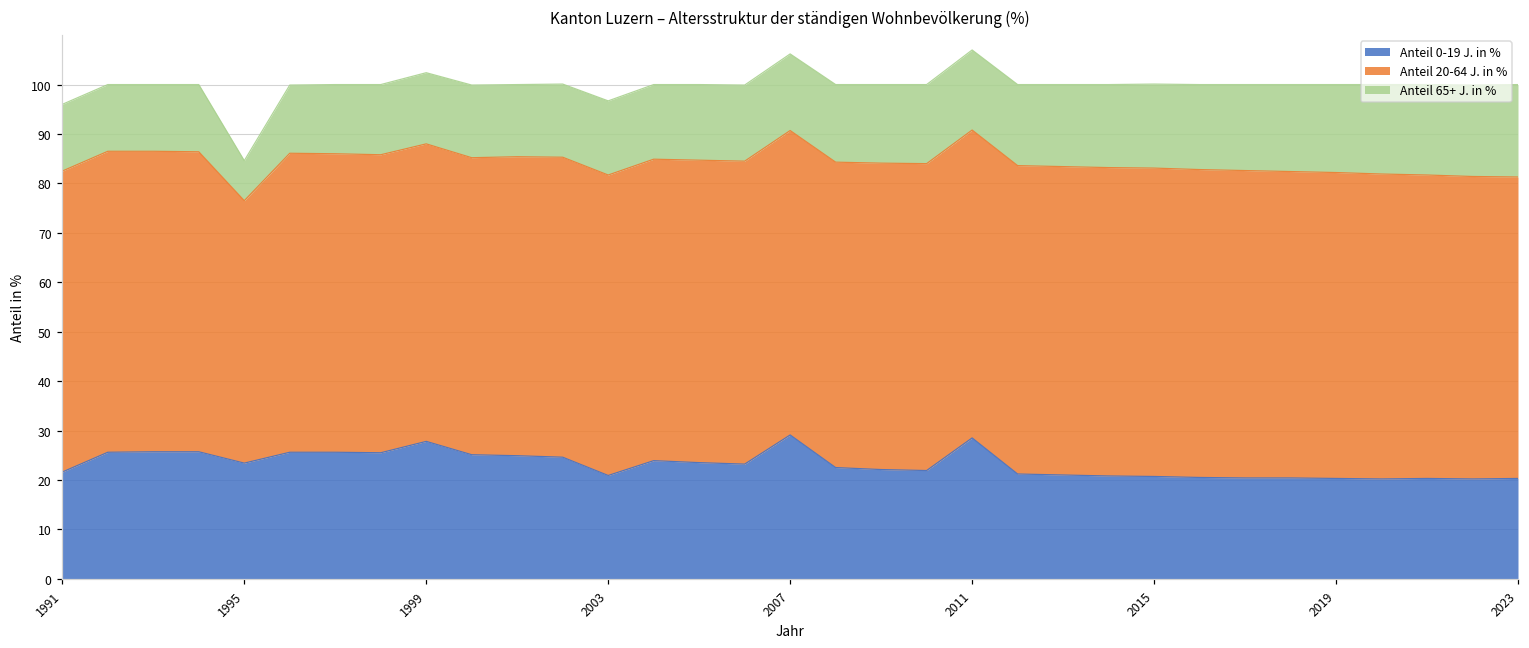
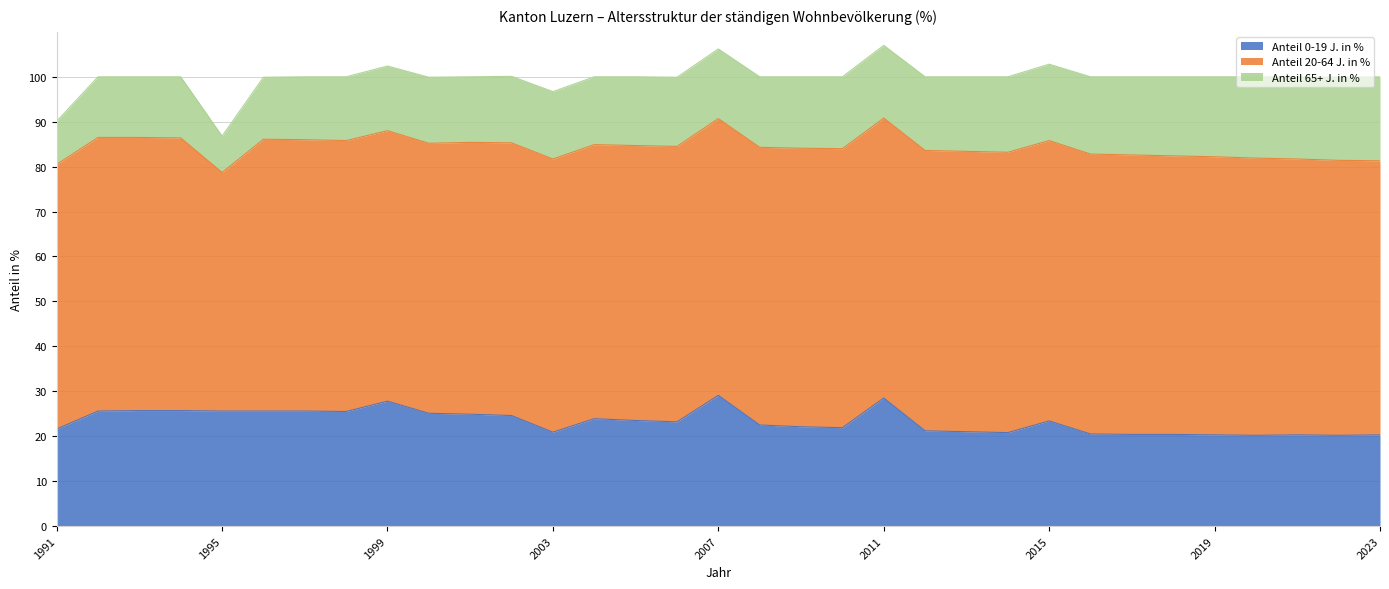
  {
    "Anteil 0-19 J. in %": {
      "1991": 22,
-     "1995": 23,
+     "1995": 26,
      "1999": 28,
      "2003": 21,
      "2007": 29,
      "2011": 29,
-     "2015": 21,
+     "2015": 23,
      "2019": 20,
      "2023": 20
    },
    "Anteil 20-64 J. in %": {
-     "1991": 61,
+     "1991": 59,
      "1995": 53,
      "1999": 60,
      "2003": 61,
      "2007": 62,
      "2011": 62,
      "2015": 62,
      "2019": 62,
      "2023": 61
    },
    "Anteil 65+ J. in %": {
-     "1991": 14,
+     "1991": 10,
      "1995": 8,
      "1999": 14,
      "2003": 15,
      "2007": 16,
      "2011": 16,
      "2015": 17,
      "2019": 18,
      "2023": 19
    }
  }
